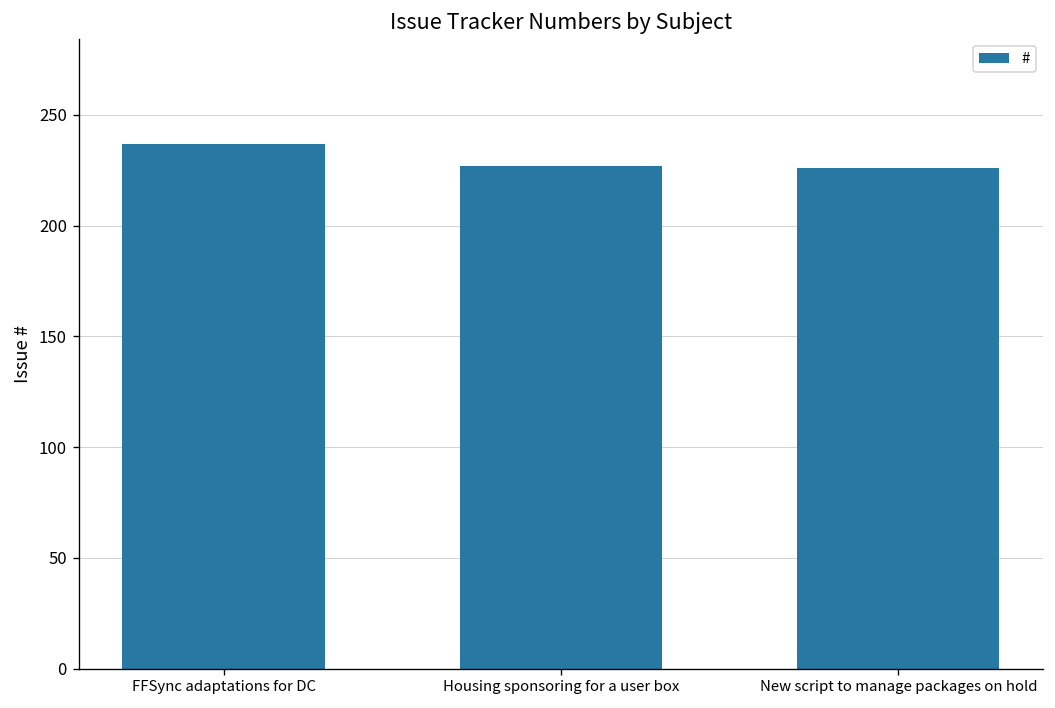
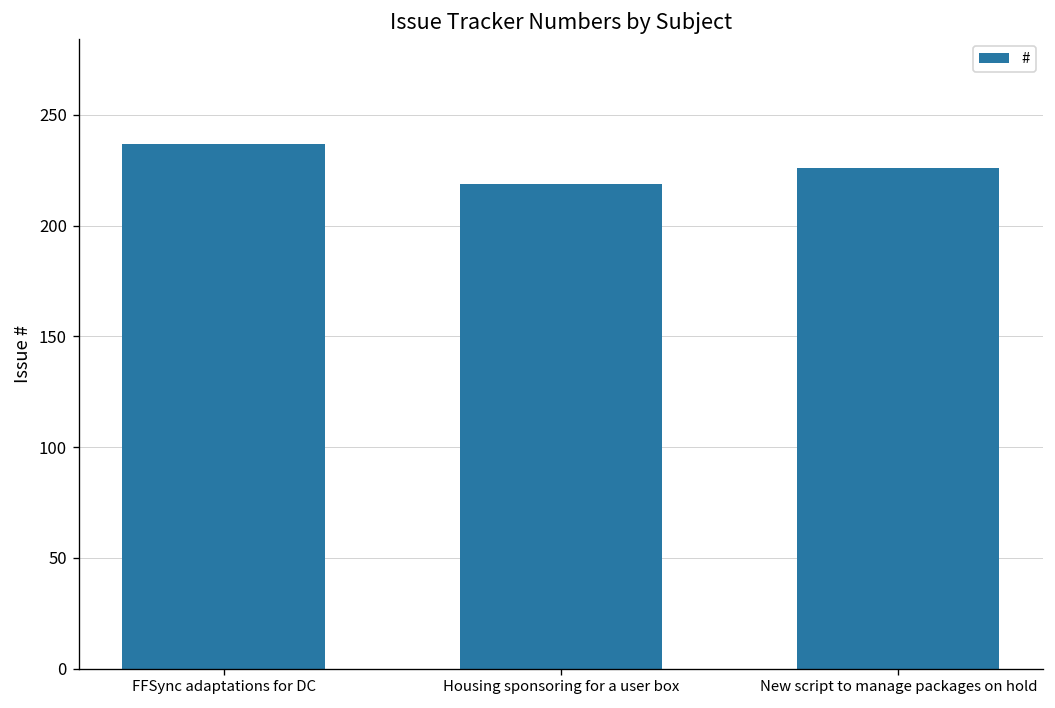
  {
    "FFSync adaptations for DC": 237,
-   "Housing sponsoring for a user box": 227,
+   "Housing sponsoring for a user box": 219,
    "New script to manage packages on hold": 226
  }
